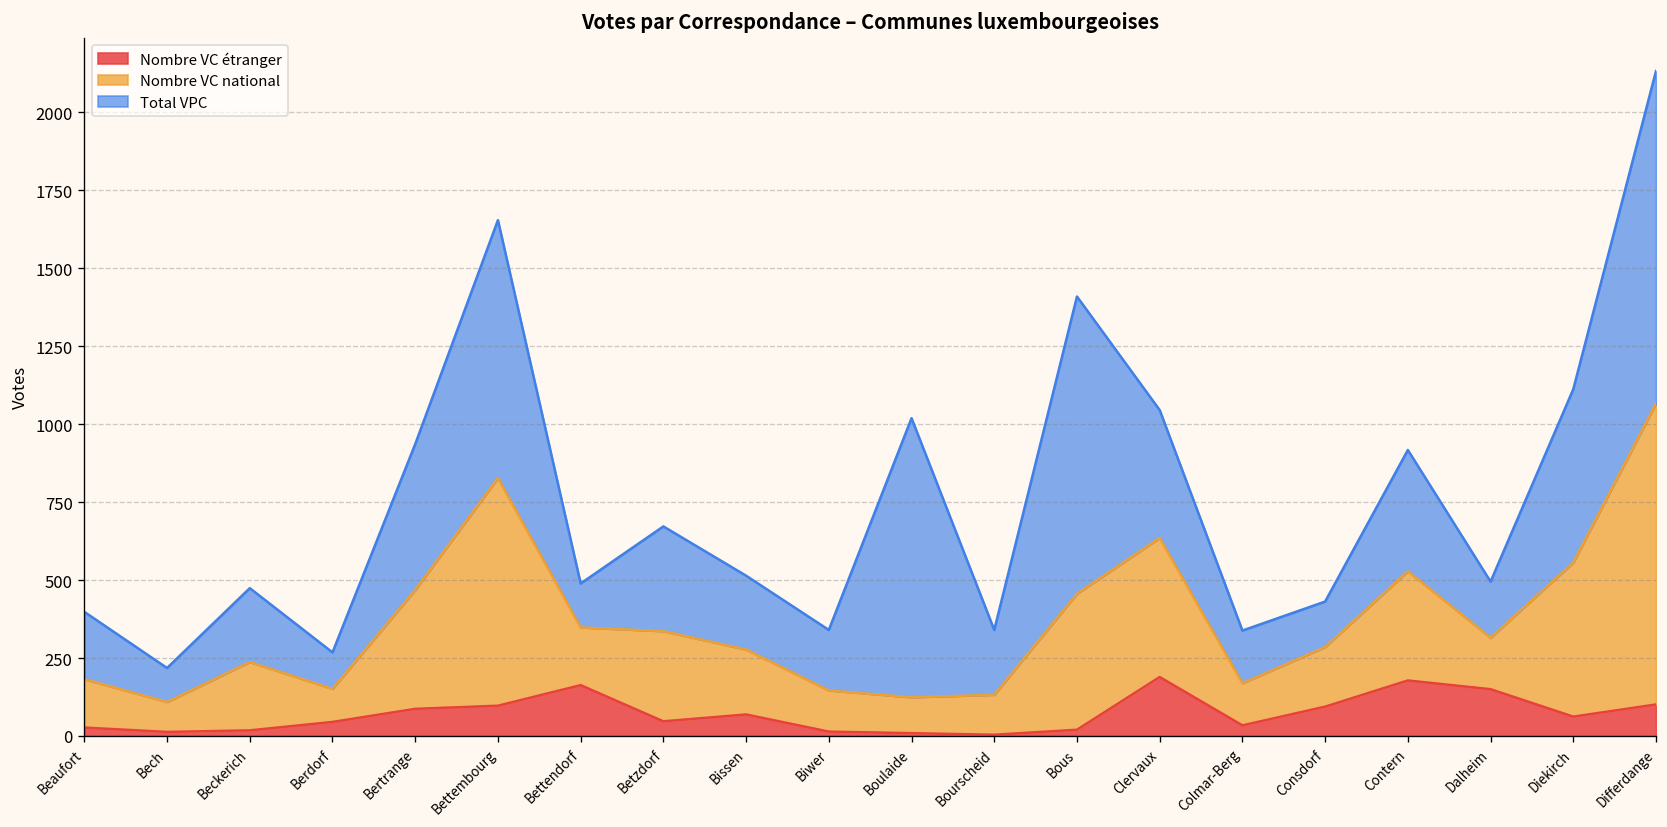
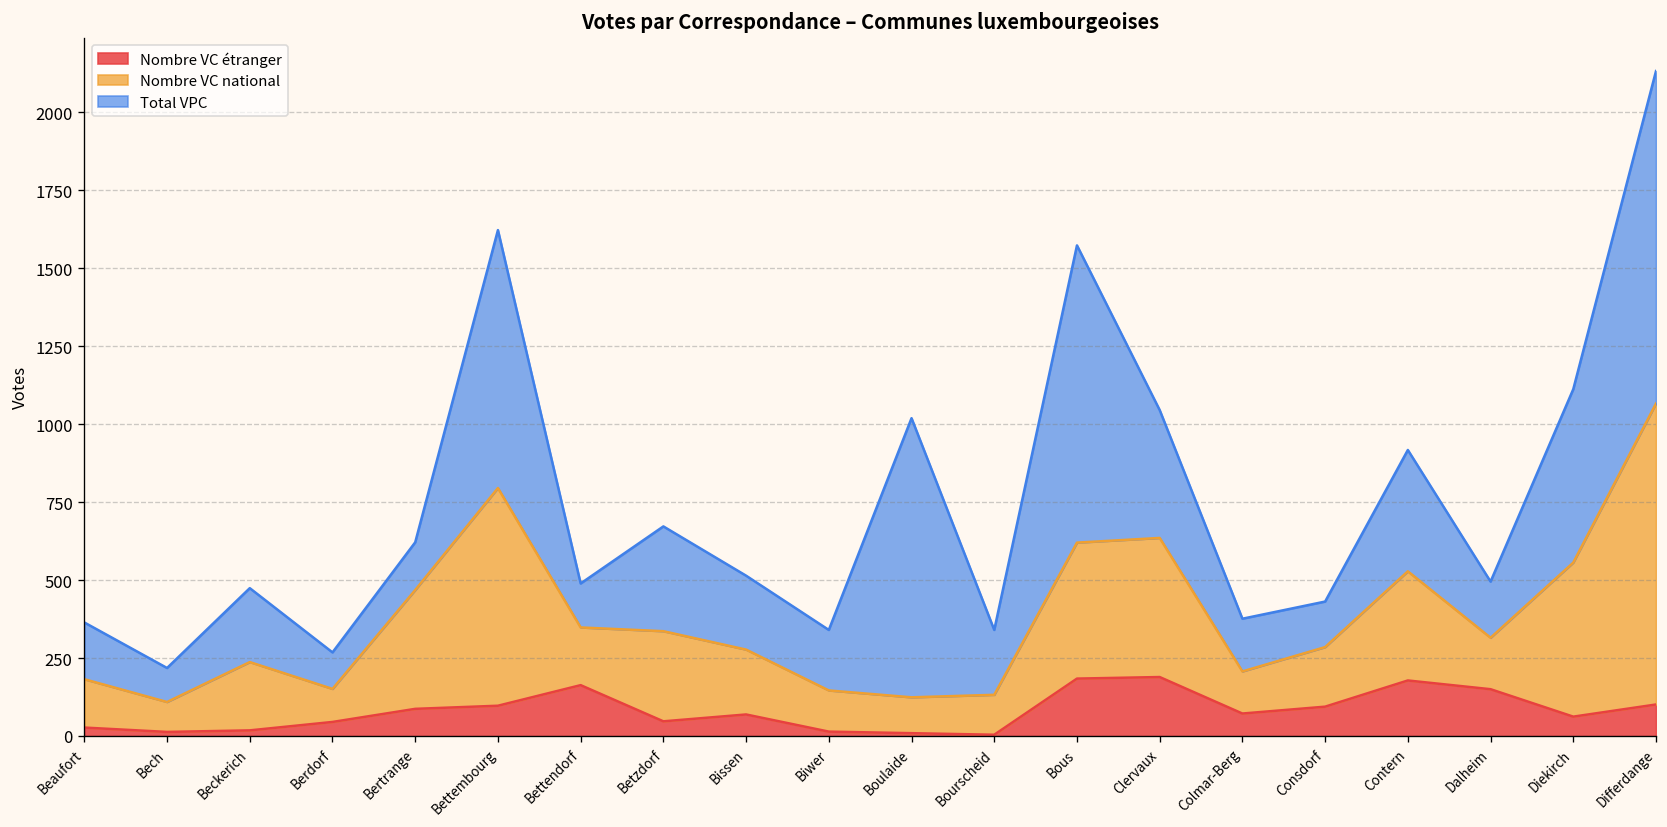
  {
    "Nombre VC étranger": {
      "Beaufort": 30,
      "Bech": 10,
      "Beckerich": 20,
      "Berdorf": 50,
      "Bertrange": 90,
      "Bettembourg": 100,
      "Bettendorf": 160,
      "Betzdorf": 50,
      "Bissen": 70,
      "Biwer": 10,
      "Boulaide": 10,
      "Bourscheid": 0,
-     "Bous": 20,
+     "Bous": 180,
      "Clervaux": 190,
-     "Colmar-Berg": 30,
+     "Colmar-Berg": 70,
      "Consdorf": 90,
      "Contern": 180,
      "Dalheim": 150,
      "Diekirch": 60,
      "Differdange": 100
    },
    "Nombre VC national": {
      "Beaufort": 160,
      "Bech": 100,
      "Beckerich": 220,
      "Berdorf": 110,
      "Bertrange": 380,
-     "Bettembourg": 730,
+     "Bettembourg": 700,
      "Bettendorf": 190,
      "Betzdorf": 290,
      "Bissen": 210,
      "Biwer": 130,
      "Boulaide": 120,
      "Bourscheid": 130,
      "Bous": 440,
      "Clervaux": 450,
      "Colmar-Berg": 140,
      "Consdorf": 190,
      "Contern": 350,
      "Dalheim": 170,
      "Diekirch": 490,
      "Differdange": 970
    },
    "Total VPC": {
-     "Beaufort": 220,
+     "Beaufort": 180,
      "Bech": 110,
      "Beckerich": 240,
      "Berdorf": 120,
-     "Bertrange": 470,
+     "Bertrange": 150,
      "Bettembourg": 830,
      "Bettendorf": 140,
      "Betzdorf": 340,
      "Bissen": 240,
      "Biwer": 190,
      "Boulaide": 900,
      "Bourscheid": 210,
      "Bous": 950,
      "Clervaux": 410,
      "Colmar-Berg": 170,
      "Consdorf": 150,
      "Contern": 390,
      "Dalheim": 180,
      "Diekirch": 560,
      "Differdange": 1070
    }
  }
